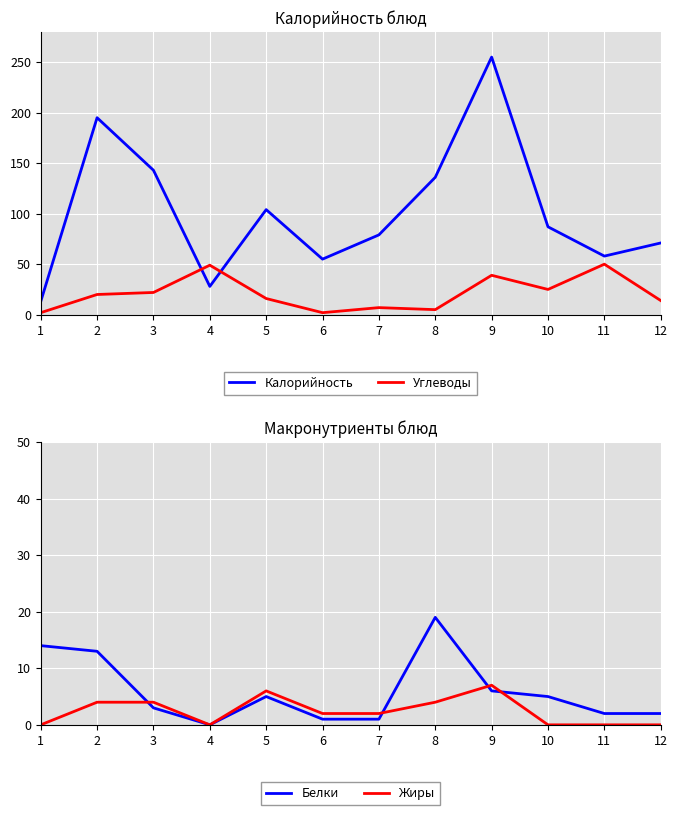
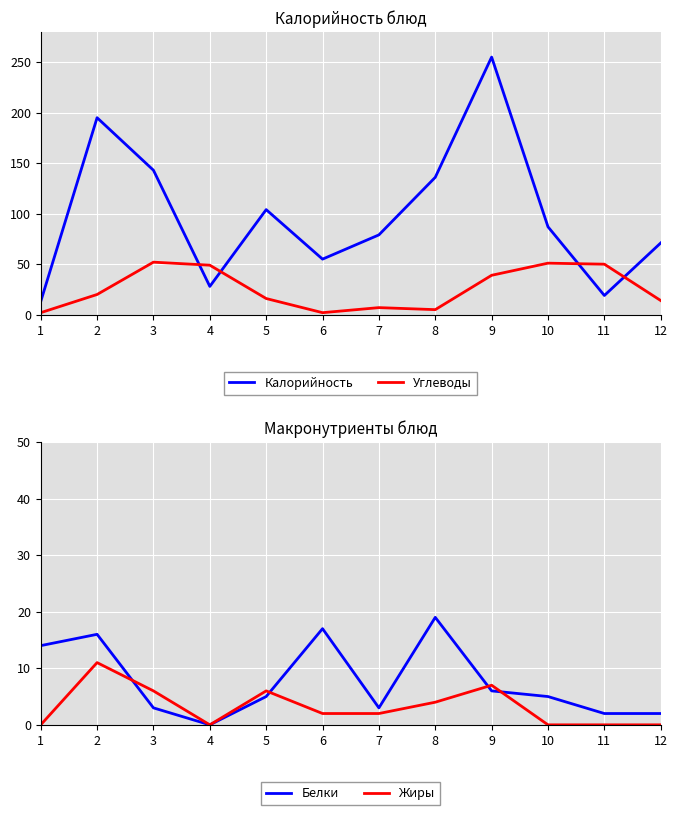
  {
    "Калорийность блюд": {
      "Калорийность": {
        "1": 13,
        "2": 195,
        "3": 143,
        "4": 28,
        "5": 104,
        "6": 55,
        "7": 79,
        "8": 136,
        "9": 255,
        "10": 87,
-       "11": 58,
+       "11": 19,
        "12": 71
      },
      "Углеводы": {
        "1": 2,
        "2": 20,
-       "3": 22,
+       "3": 52,
        "4": 49,
        "5": 16,
        "6": 2,
        "7": 7,
        "8": 5,
        "9": 39,
-       "10": 25,
+       "10": 51,
        "11": 50,
        "12": 14
      }
    },
    "Макронутриенты блюд": {
      "Белки": {
        "1": 14,
-       "2": 13,
+       "2": 16,
        "3": 3,
        "5": 5,
-       "6": 1,
-       "7": 1,
+       "6": 17,
+       "7": 3,
        "8": 19,
        "9": 6,
        "10": 5,
        "11": 2,
        "12": 2
      },
      "Жиры": {
        "1": 0,
-       "2": 4,
-       "3": 4,
+       "2": 11,
+       "3": 6,
        "5": 6,
        "6": 2,
        "7": 2,
        "8": 4,
        "9": 7,
        "10": 0,
        "11": 0,
        "12": 0
      }
    }
  }
